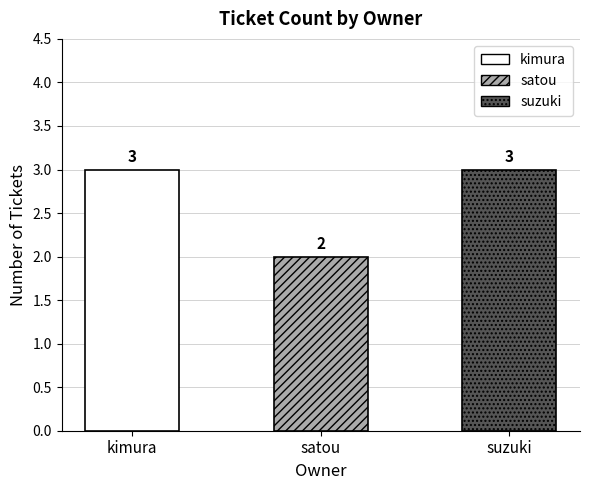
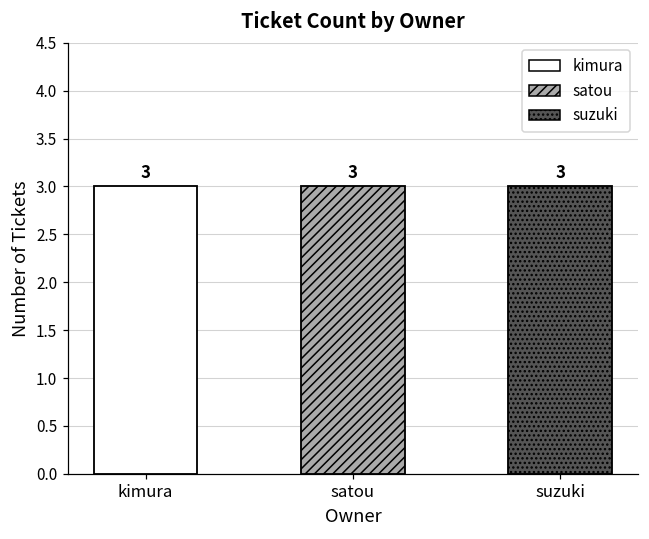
  {
    "kimura": 3,
-   "satou": 2,
+   "satou": 3,
    "suzuki": 3
  }
